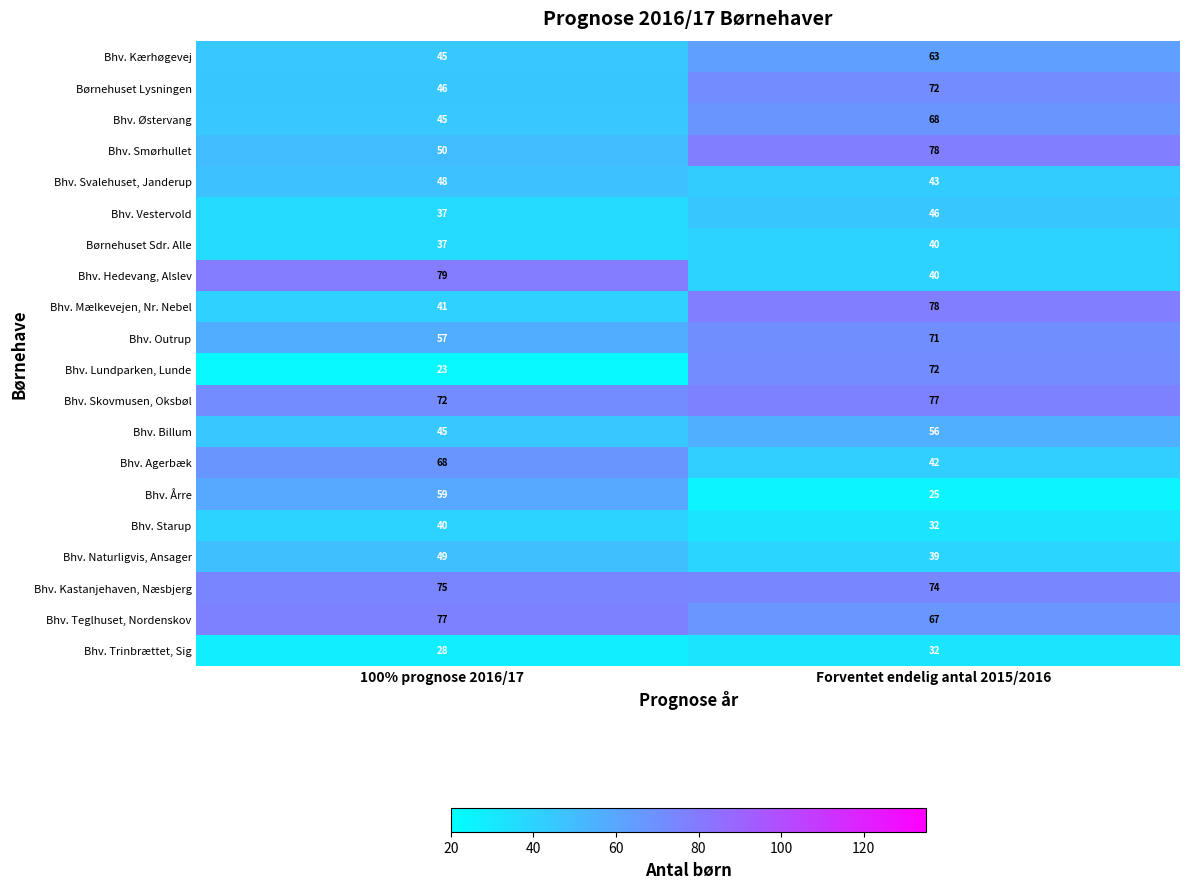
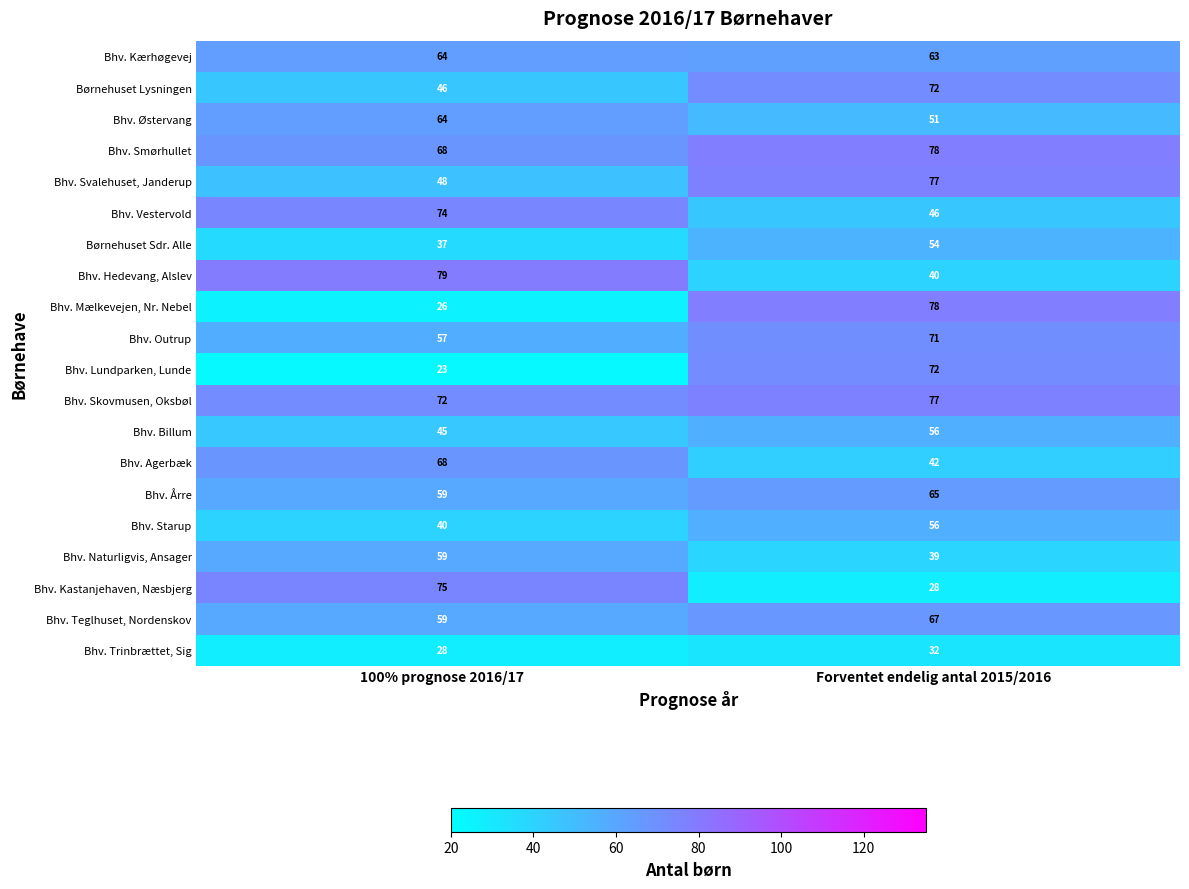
  {
    "Bhv. Kærhøgevej": {
-     "100% prognose 2016/17": 45,
+     "100% prognose 2016/17": 64,
      "Forventet endelig antal 2015/2016": 63
    },
    "Børnehuset Lysningen": {
      "100% prognose 2016/17": 46,
      "Forventet endelig antal 2015/2016": 72
    },
    "Bhv. Østervang": {
-     "100% prognose 2016/17": 45,
-     "Forventet endelig antal 2015/2016": 68
+     "100% prognose 2016/17": 64,
+     "Forventet endelig antal 2015/2016": 51
    },
    "Bhv. Smørhullet": {
-     "100% prognose 2016/17": 50,
+     "100% prognose 2016/17": 68,
      "Forventet endelig antal 2015/2016": 78
    },
    "Bhv. Svalehuset, Janderup": {
      "100% prognose 2016/17": 48,
-     "Forventet endelig antal 2015/2016": 43
+     "Forventet endelig antal 2015/2016": 77
    },
    "Bhv. Vestervold": {
-     "100% prognose 2016/17": 37,
+     "100% prognose 2016/17": 74,
      "Forventet endelig antal 2015/2016": 46
    },
    "Børnehuset Sdr. Alle": {
      "100% prognose 2016/17": 37,
-     "Forventet endelig antal 2015/2016": 40
+     "Forventet endelig antal 2015/2016": 54
    },
    "Bhv. Hedevang, Alslev": {
      "100% prognose 2016/17": 79,
      "Forventet endelig antal 2015/2016": 40
    },
    "Bhv. Mælkevejen, Nr. Nebel": {
-     "100% prognose 2016/17": 41,
+     "100% prognose 2016/17": 26,
      "Forventet endelig antal 2015/2016": 78
    },
    "Bhv. Outrup": {
      "100% prognose 2016/17": 57,
      "Forventet endelig antal 2015/2016": 71
    },
    "Bhv. Lundparken, Lunde": {
      "100% prognose 2016/17": 23,
      "Forventet endelig antal 2015/2016": 72
    },
    "Bhv. Skovmusen, Oksbøl": {
      "100% prognose 2016/17": 72,
      "Forventet endelig antal 2015/2016": 77
    },
    "Bhv. Billum": {
      "100% prognose 2016/17": 45,
      "Forventet endelig antal 2015/2016": 56
    },
    "Bhv. Agerbæk": {
      "100% prognose 2016/17": 68,
      "Forventet endelig antal 2015/2016": 42
    },
    "Bhv. Årre": {
      "100% prognose 2016/17": 59,
-     "Forventet endelig antal 2015/2016": 25
+     "Forventet endelig antal 2015/2016": 65
    },
    "Bhv. Starup": {
      "100% prognose 2016/17": 40,
-     "Forventet endelig antal 2015/2016": 32
+     "Forventet endelig antal 2015/2016": 56
    },
    "Bhv. Naturligvis, Ansager": {
-     "100% prognose 2016/17": 49,
+     "100% prognose 2016/17": 59,
      "Forventet endelig antal 2015/2016": 39
    },
    "Bhv. Kastanjehaven, Næsbjerg": {
      "100% prognose 2016/17": 75,
-     "Forventet endelig antal 2015/2016": 74
+     "Forventet endelig antal 2015/2016": 28
    },
    "Bhv. Teglhuset, Nordenskov": {
-     "100% prognose 2016/17": 77,
+     "100% prognose 2016/17": 59,
      "Forventet endelig antal 2015/2016": 67
    },
    "Bhv. Trinbrættet, Sig": {
      "100% prognose 2016/17": 28,
      "Forventet endelig antal 2015/2016": 32
    }
  }
